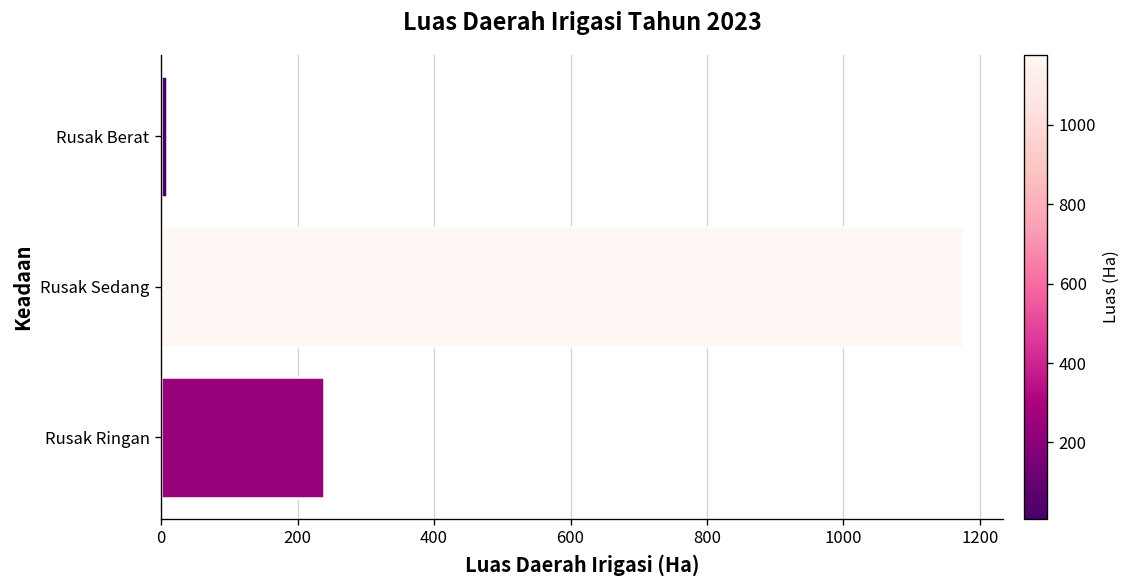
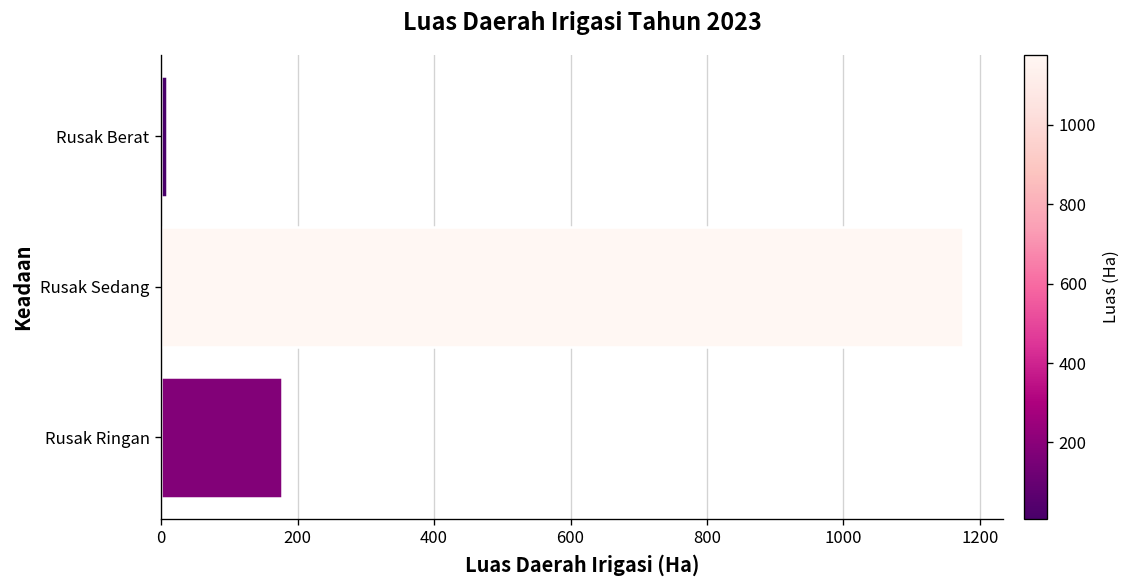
  {
    "Rusak Berat": 10,
    "Rusak Sedang": 1180,
-   "Rusak Ringan": 240
+   "Rusak Ringan": 180
  }
